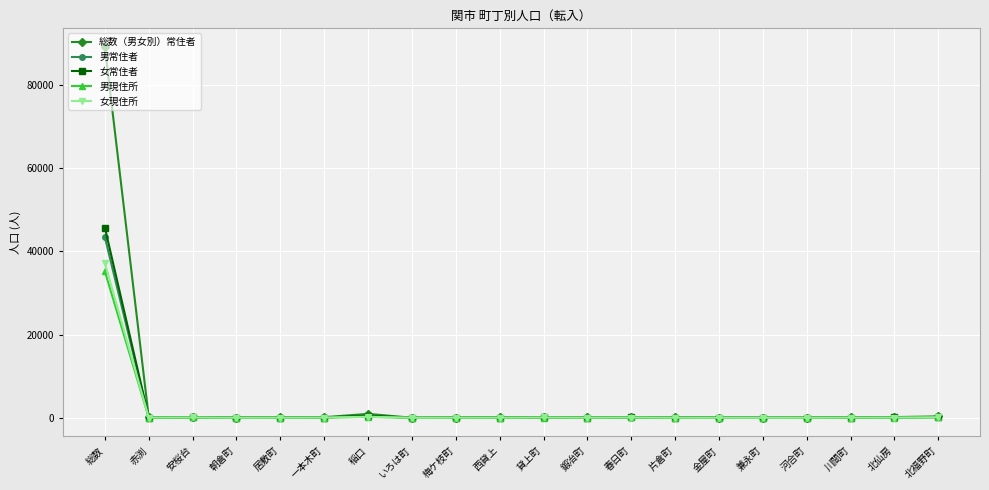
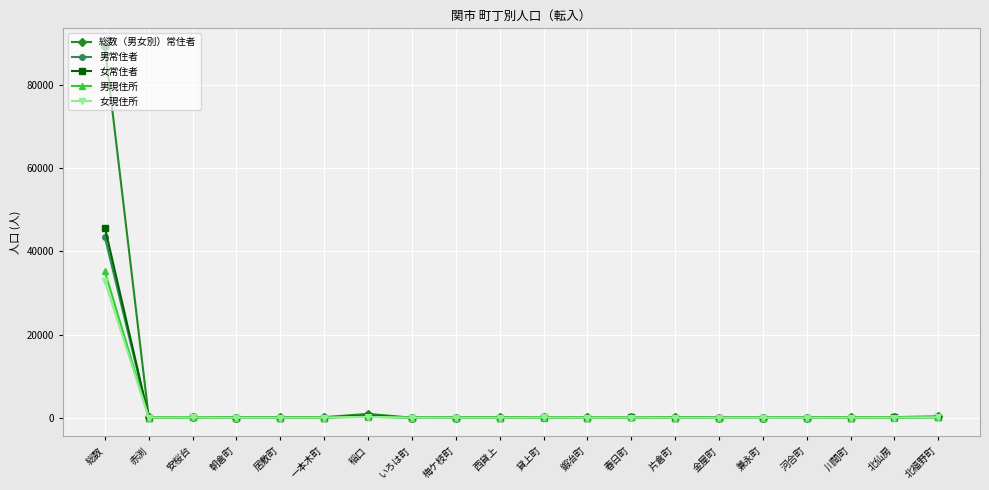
  {
    "女常住者": {
      "総数": 46000
    },
    "男現住所": {
      "総数": 35000
    },
    "女現住所": {
-     "総数": 37000
+     "総数": 33000
    }
  }
